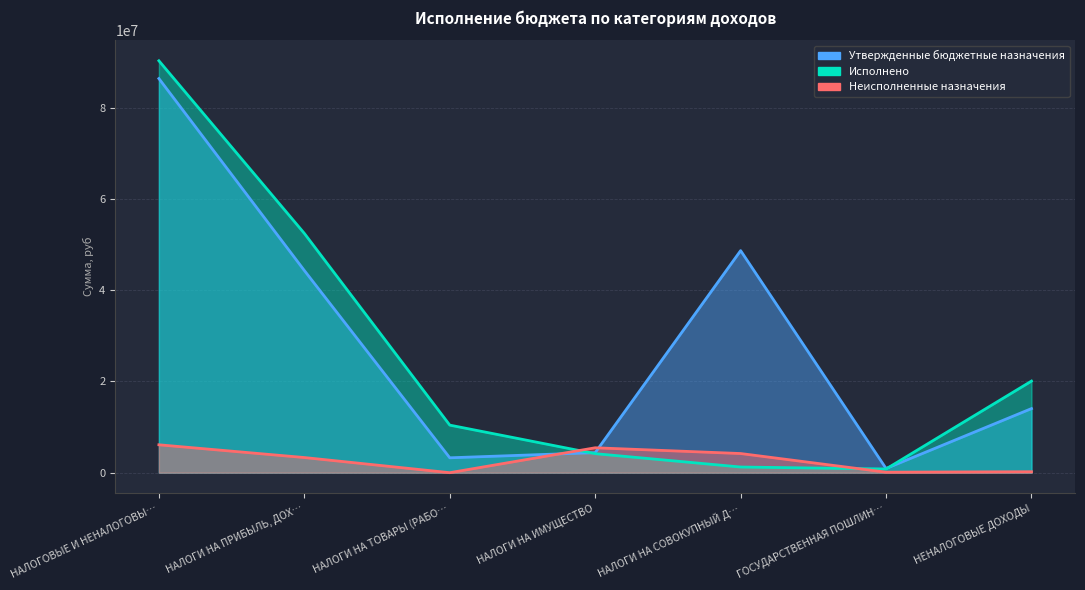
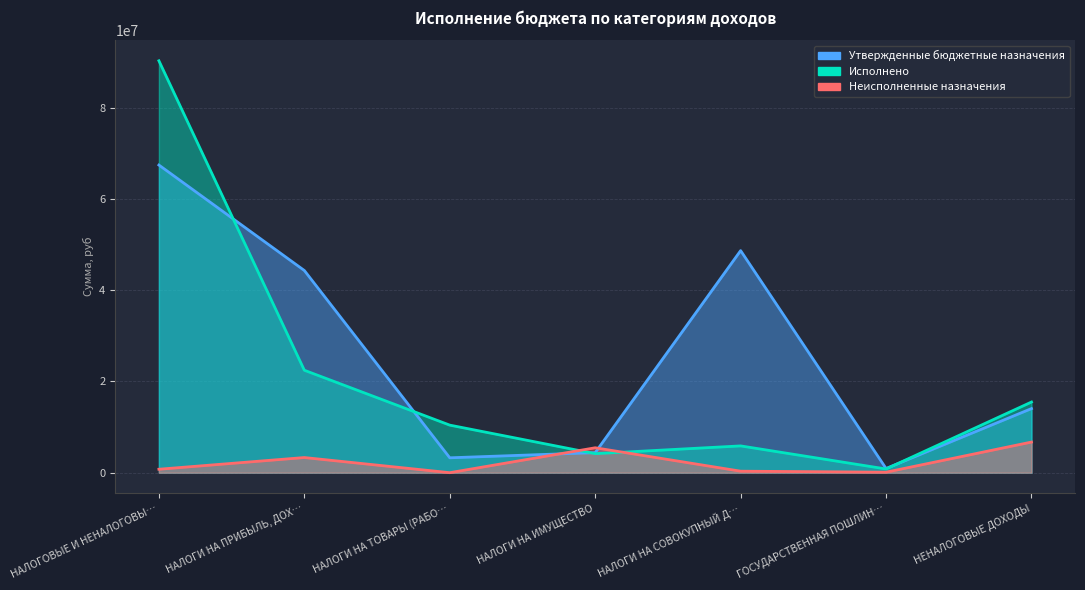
  {
    "Утвержденные бюджетные назначения": {
-     "НАЛОГОВЫЕ И НЕНАЛОГОВЫ…": 86000000,
+     "НАЛОГОВЫЕ И НЕНАЛОГОВЫ…": 67000000,
      "НАЛОГИ НА ПРИБЫЛЬ, ДОХ…": 44000000,
      "НАЛОГИ НА ТОВАРЫ (РАБО…": 3000000,
      "НАЛОГИ НА СОВОКУПНЫЙ Д…": 49000000,
      "НЕНАЛОГОВЫЕ ДОХОДЫ": 14000000
    },
    "Исполнено": {
      "НАЛОГОВЫЕ И НЕНАЛОГОВЫ…": 90000000,
-     "НАЛОГИ НА ПРИБЫЛЬ, ДОХ…": 52000000,
+     "НАЛОГИ НА ПРИБЫЛЬ, ДОХ…": 22000000,
      "НАЛОГИ НА ТОВАРЫ (РАБО…": 10000000,
-     "НАЛОГИ НА СОВОКУПНЫЙ Д…": 1000000,
-     "НЕНАЛОГОВЫЕ ДОХОДЫ": 20000000
+     "НАЛОГИ НА СОВОКУПНЫЙ Д…": 6000000,
+     "НЕНАЛОГОВЫЕ ДОХОДЫ": 15000000
    },
    "Неисполненные назначения": {
-     "НАЛОГОВЫЕ И НЕНАЛОГОВЫ…": 6000000,
+     "НАЛОГОВЫЕ И НЕНАЛОГОВЫ…": 1000000,
      "НАЛОГИ НА ПРИБЫЛЬ, ДОХ…": 3000000,
      "НАЛОГИ НА ТОВАРЫ (РАБО…": 0,
      "НАЛОГИ НА ИМУЩЕСТВО": 5000000,
-     "НАЛОГИ НА СОВОКУПНЫЙ Д…": 4000000,
+     "НАЛОГИ НА СОВОКУПНЫЙ Д…": 0,
      "ГОСУДАРСТВЕННАЯ ПОШЛИН…": 0,
-     "НЕНАЛОГОВЫЕ ДОХОДЫ": 0
+     "НЕНАЛОГОВЫЕ ДОХОДЫ": 7000000
    }
  }
